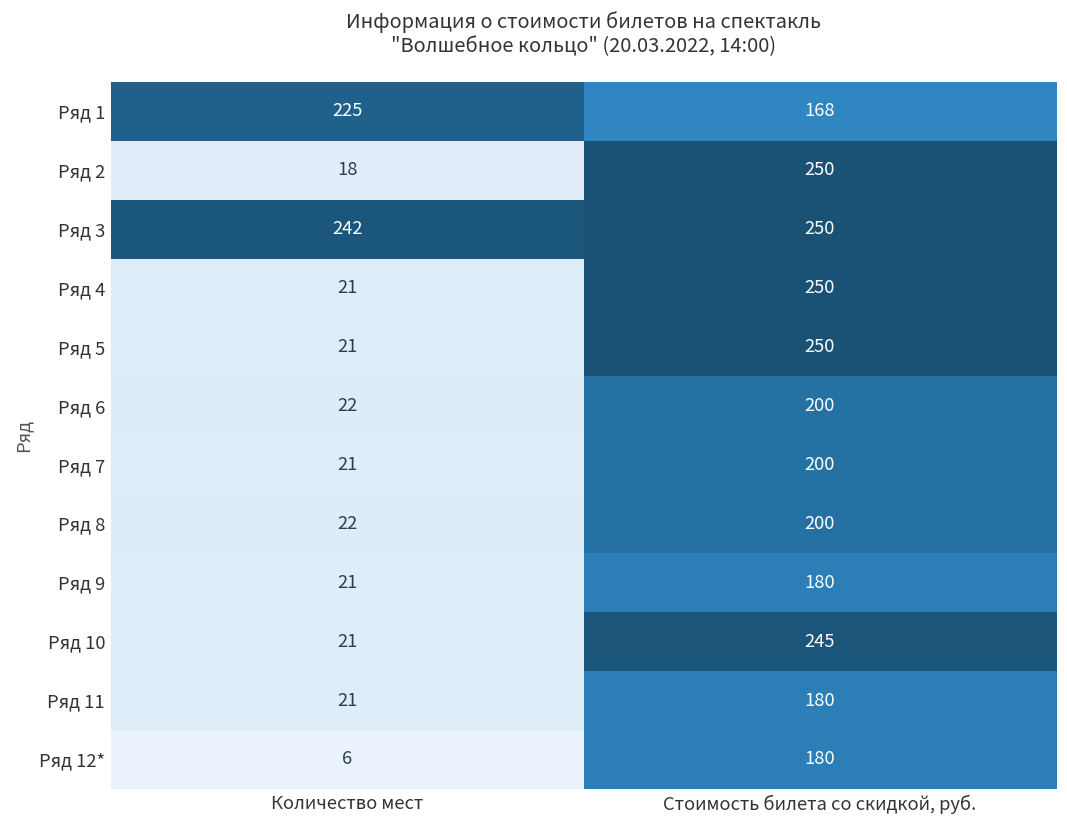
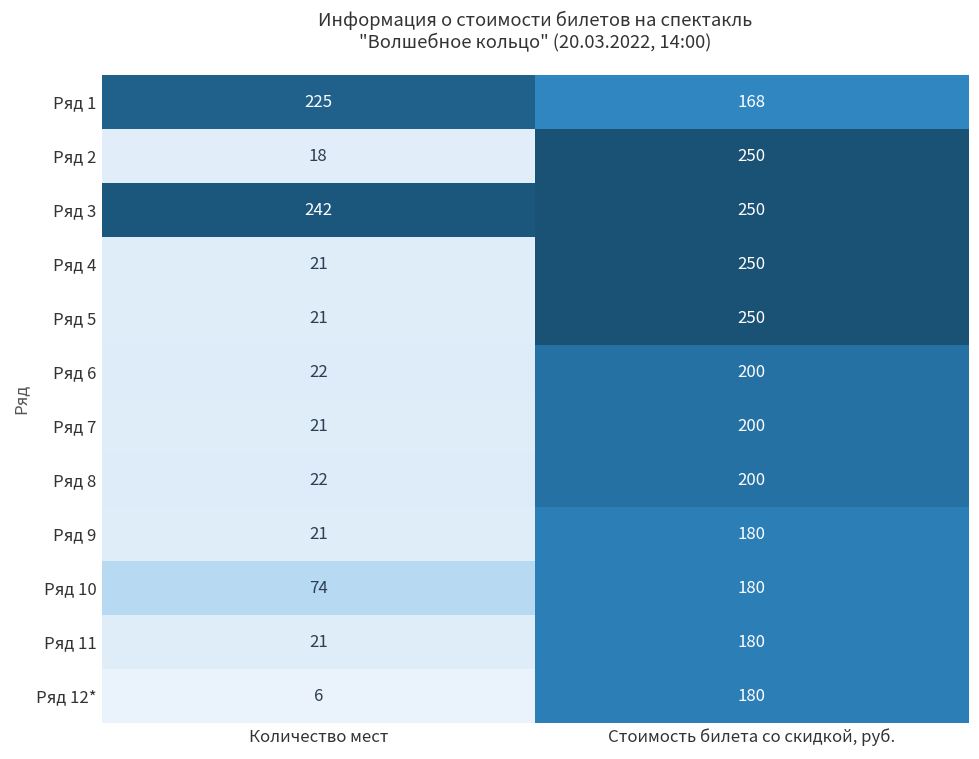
  {
    "Ряд 1": {
      "Количество мест": 225,
      "Стоимость билета со скидкой, руб.": 168
    },
    "Ряд 2": {
      "Количество мест": 18,
      "Стоимость билета со скидкой, руб.": 250
    },
    "Ряд 3": {
      "Количество мест": 242,
      "Стоимость билета со скидкой, руб.": 250
    },
    "Ряд 4": {
      "Количество мест": 21,
      "Стоимость билета со скидкой, руб.": 250
    },
    "Ряд 5": {
      "Количество мест": 21,
      "Стоимость билета со скидкой, руб.": 250
    },
    "Ряд 6": {
      "Количество мест": 22,
      "Стоимость билета со скидкой, руб.": 200
    },
    "Ряд 7": {
      "Количество мест": 21,
      "Стоимость билета со скидкой, руб.": 200
    },
    "Ряд 8": {
      "Количество мест": 22,
      "Стоимость билета со скидкой, руб.": 200
    },
    "Ряд 9": {
      "Количество мест": 21,
      "Стоимость билета со скидкой, руб.": 180
    },
    "Ряд 10": {
-     "Количество мест": 21,
-     "Стоимость билета со скидкой, руб.": 245
+     "Количество мест": 74,
+     "Стоимость билета со скидкой, руб.": 180
    },
    "Ряд 11": {
      "Количество мест": 21,
      "Стоимость билета со скидкой, руб.": 180
    },
    "Ряд 12*": {
      "Количество мест": 6,
      "Стоимость билета со скидкой, руб.": 180
    }
  }
